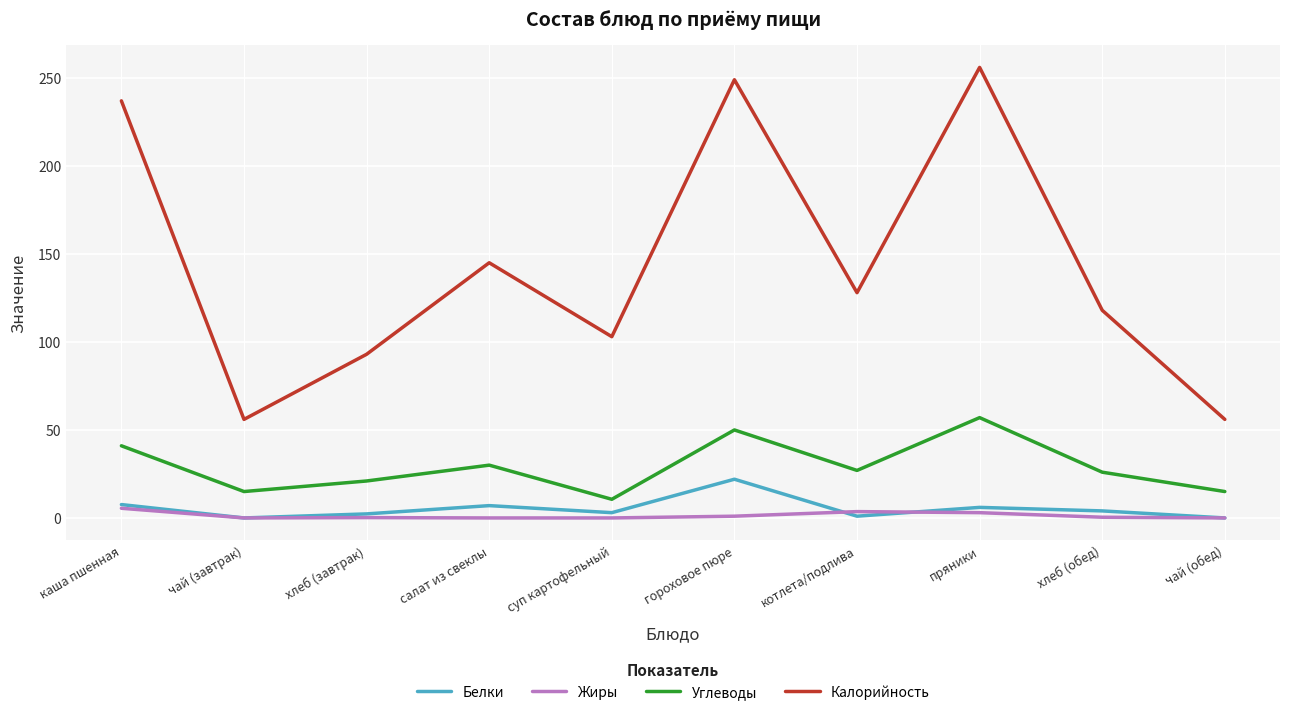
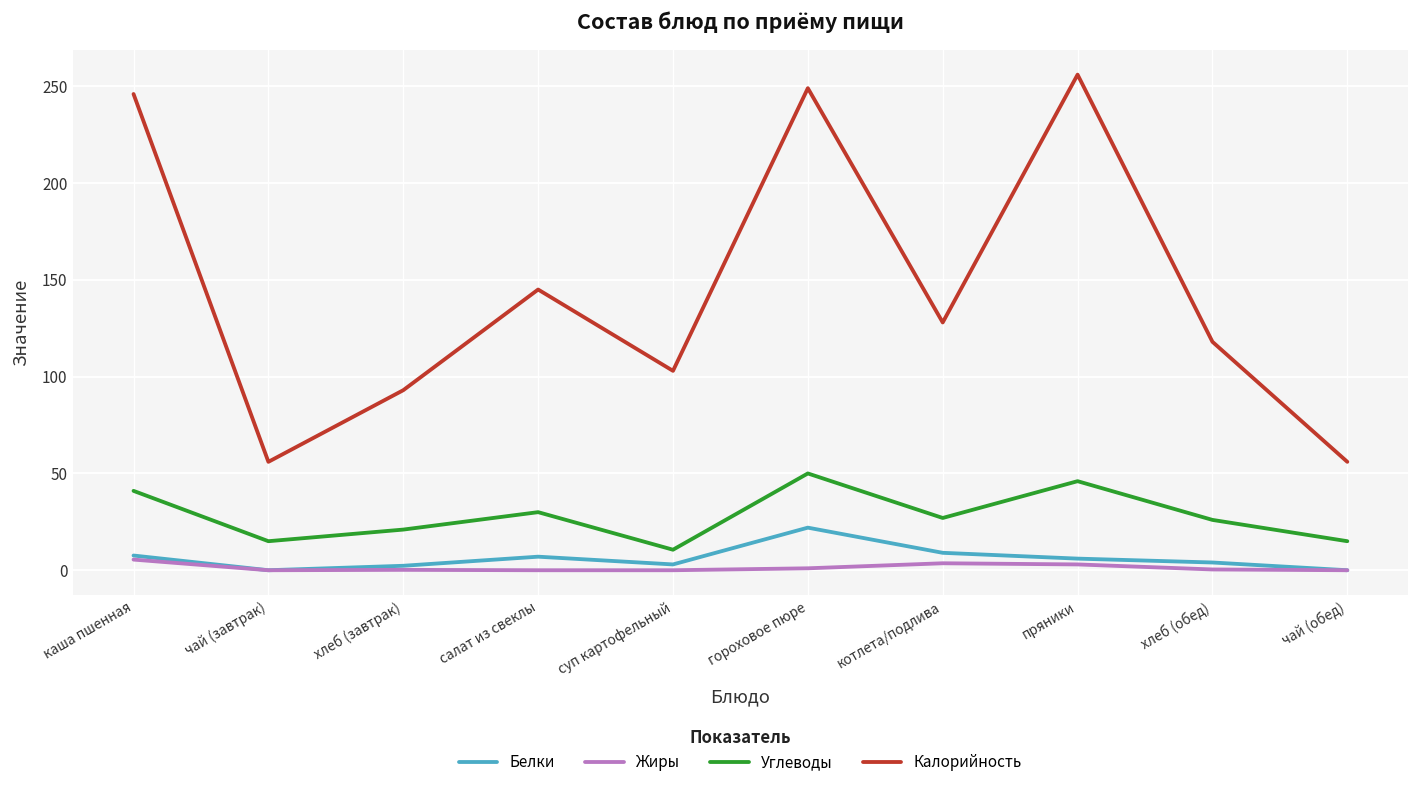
  {
    "Белки": {
      "каша пшенная": 8,
      "хлеб (завтрак)": 2,
      "салат из свеклы": 7,
      "суп картофельный": 3,
      "гороховое пюре": 22,
-     "котлета/подлива": 1,
+     "котлета/подлива": 9,
      "пряники": 6,
      "хлеб (обед)": 4
    },
    "Жиры": {
      "каша пшенная": 6,
      "хлеб (завтрак)": 0,
      "салат из свеклы": 0,
      "суп картофельный": 0,
      "гороховое пюре": 1,
      "котлета/подлива": 4,
      "пряники": 3,
      "хлеб (обед)": 0
    },
    "Углеводы": {
      "каша пшенная": 41,
      "чай (завтрак)": 15,
      "хлеб (завтрак)": 21,
      "салат из свеклы": 30,
      "суп картофельный": 11,
      "гороховое пюре": 50,
      "котлета/подлива": 27,
-     "пряники": 57,
+     "пряники": 46,
      "хлеб (обед)": 26,
      "чай (обед)": 15
    },
    "Калорийность": {
-     "каша пшенная": 237,
+     "каша пшенная": 246,
      "чай (завтрак)": 56,
      "хлеб (завтрак)": 93,
      "салат из свеклы": 145,
      "суп картофельный": 103,
      "гороховое пюре": 249,
      "котлета/подлива": 128,
      "пряники": 256,
      "хлеб (обед)": 118,
      "чай (обед)": 56
    }
  }
